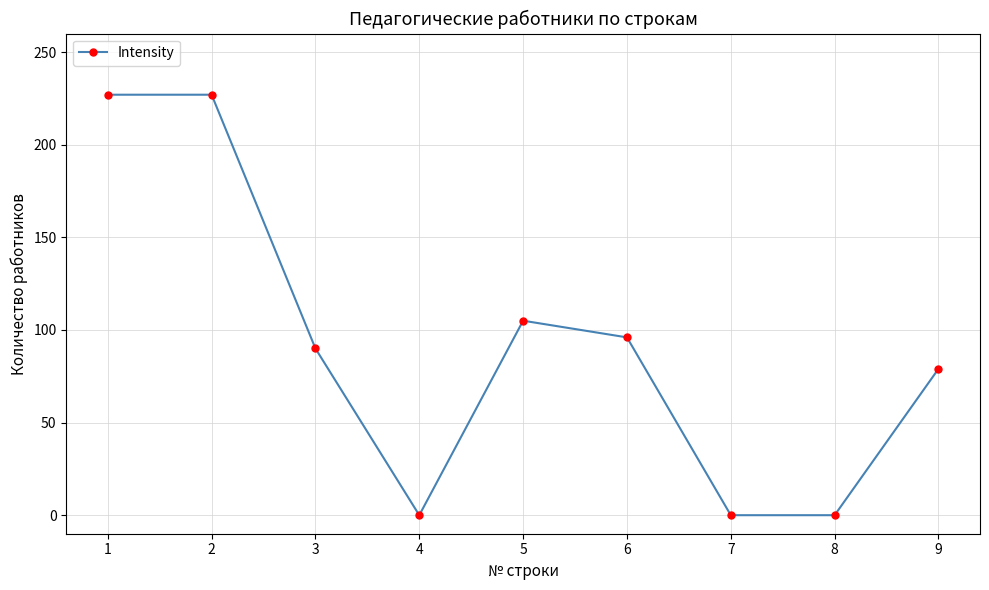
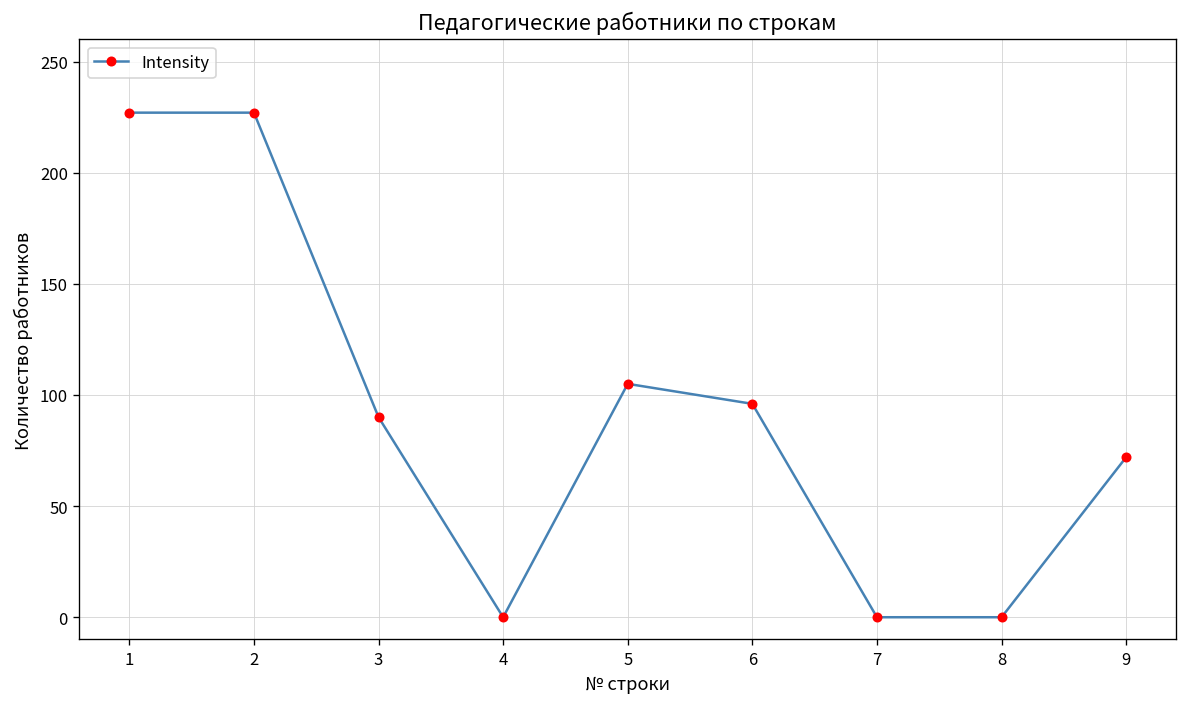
  {
    "1": 227,
    "2": 227,
    "3": 90,
    "4": 0,
    "5": 105,
    "6": 96,
    "7": 0,
    "8": 0,
-   "9": 79
+   "9": 72
  }
